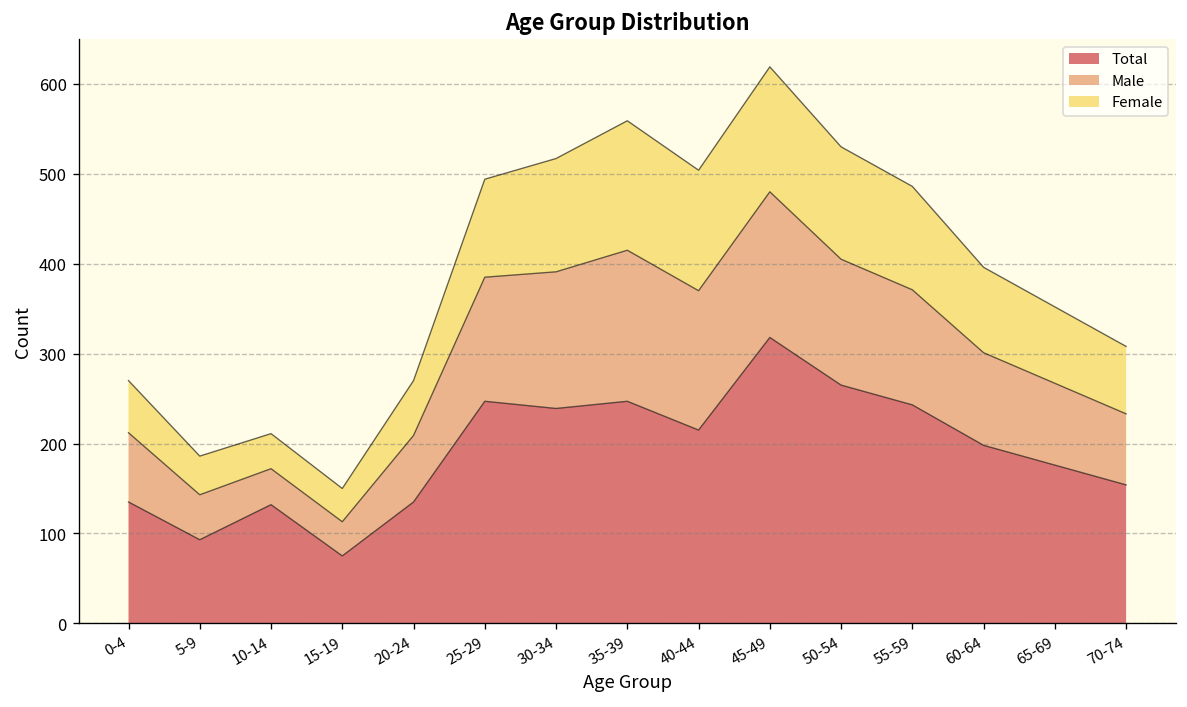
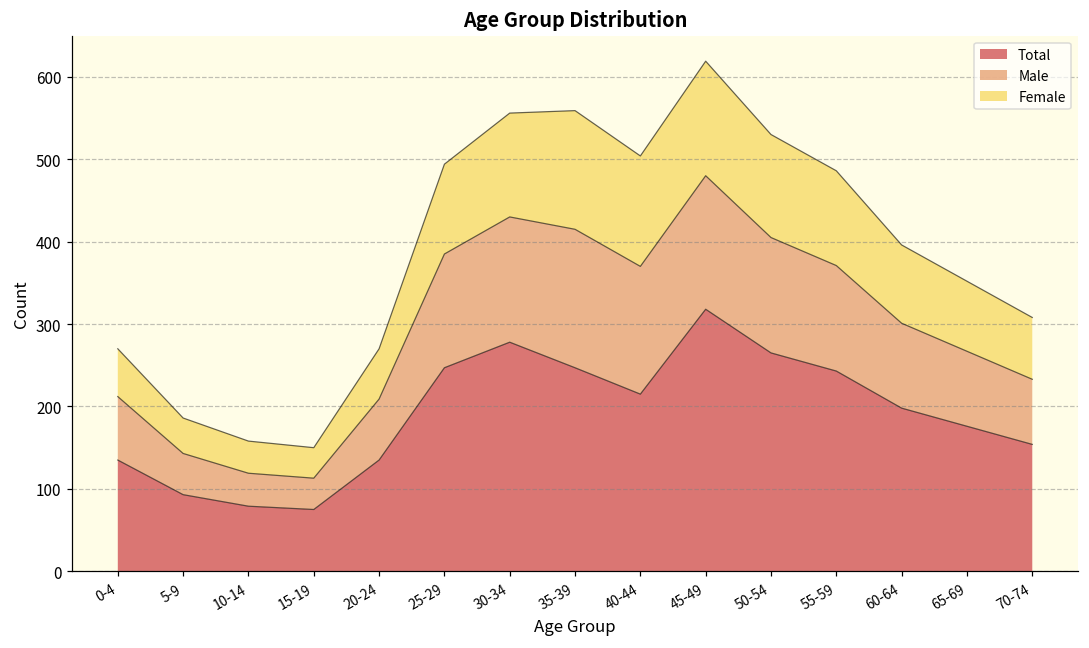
  {
    "Total": {
      "0-4": 140,
      "5-9": 90,
-     "10-14": 130,
+     "10-14": 80,
      "15-19": 80,
      "20-24": 140,
      "25-29": 250,
-     "30-34": 240,
+     "30-34": 280,
      "35-39": 250,
      "40-44": 220,
      "45-49": 320,
      "50-54": 270,
      "55-59": 240,
      "60-64": 200,
      "65-69": 180,
      "70-74": 150
    }
  }
